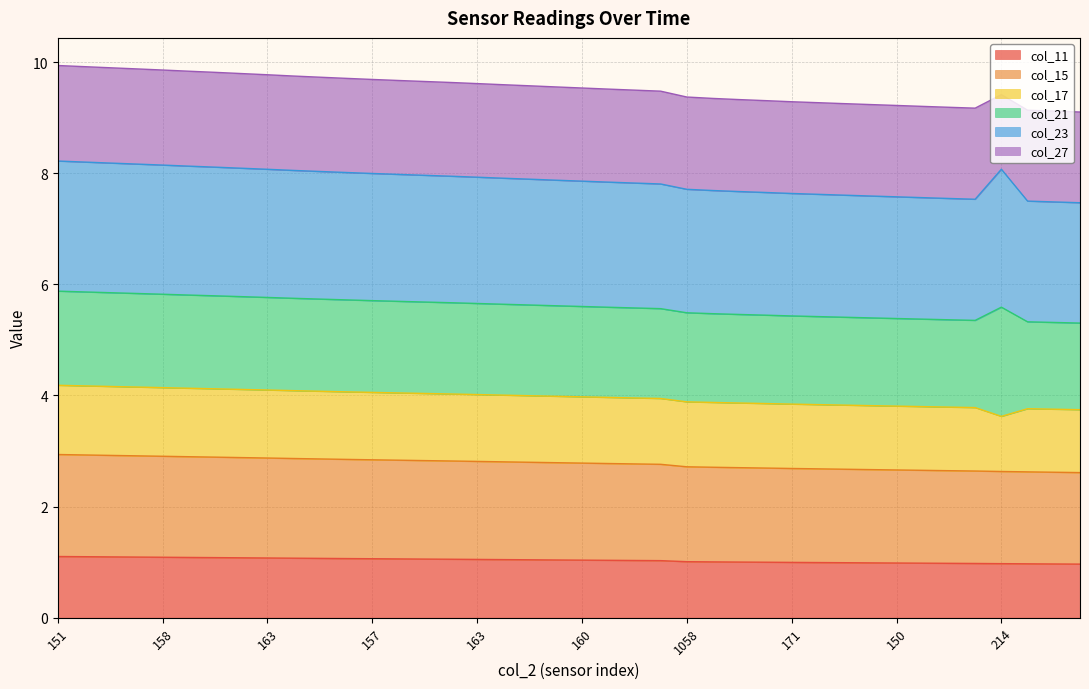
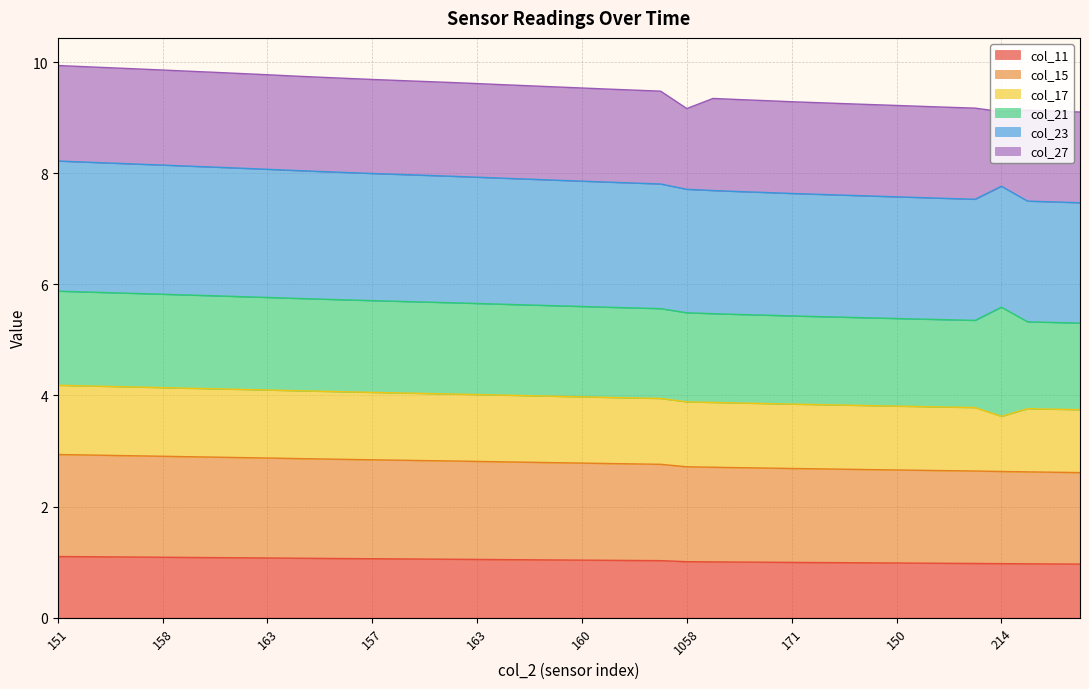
  {
    "col_17": {
      "151": 1.2,
      "1058": 1.2,
      "214": 1.0
    },
    "col_21": {
      "151": 1.7,
      "1058": 1.6,
      "214": 2.0
    },
    "col_23": {
      "151": 2.3,
      "1058": 2.2,
-     "214": 2.5
+     "214": 2.2
    },
    "col_27": {
      "151": 1.7,
-     "1058": 1.7
+     "1058": 1.5
    }
  }
